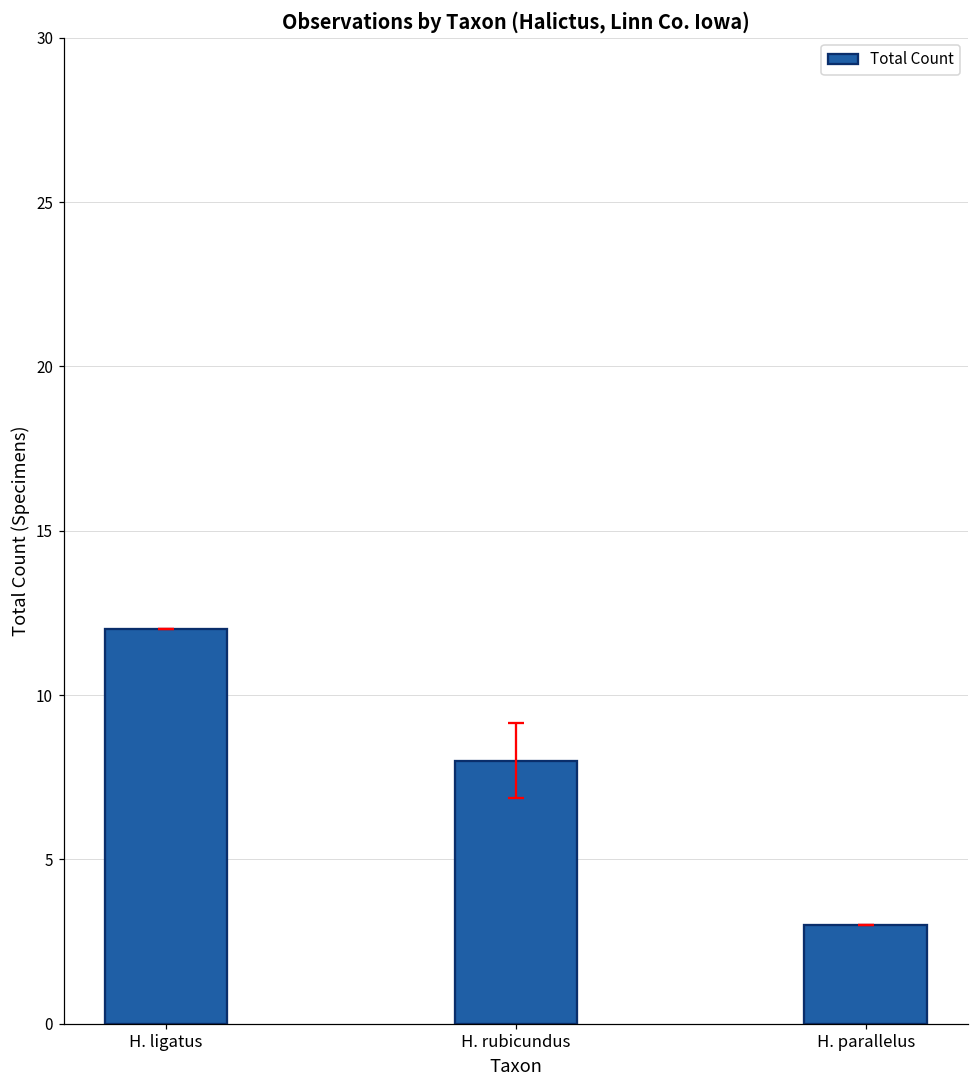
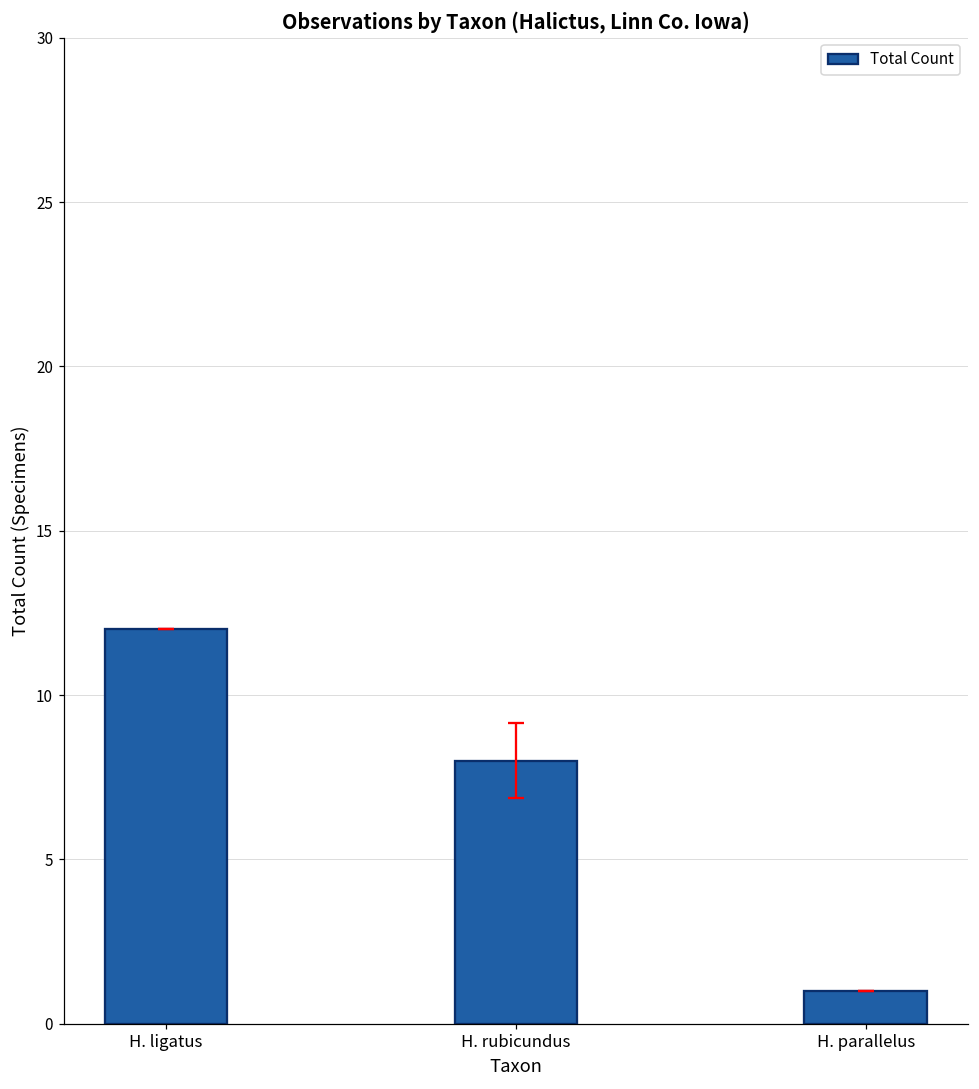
  {
    "Total Count": {
      "H. ligatus": 12,
      "H. rubicundus": 8,
-     "H. parallelus": 3
+     "H. parallelus": 1
    }
  }
